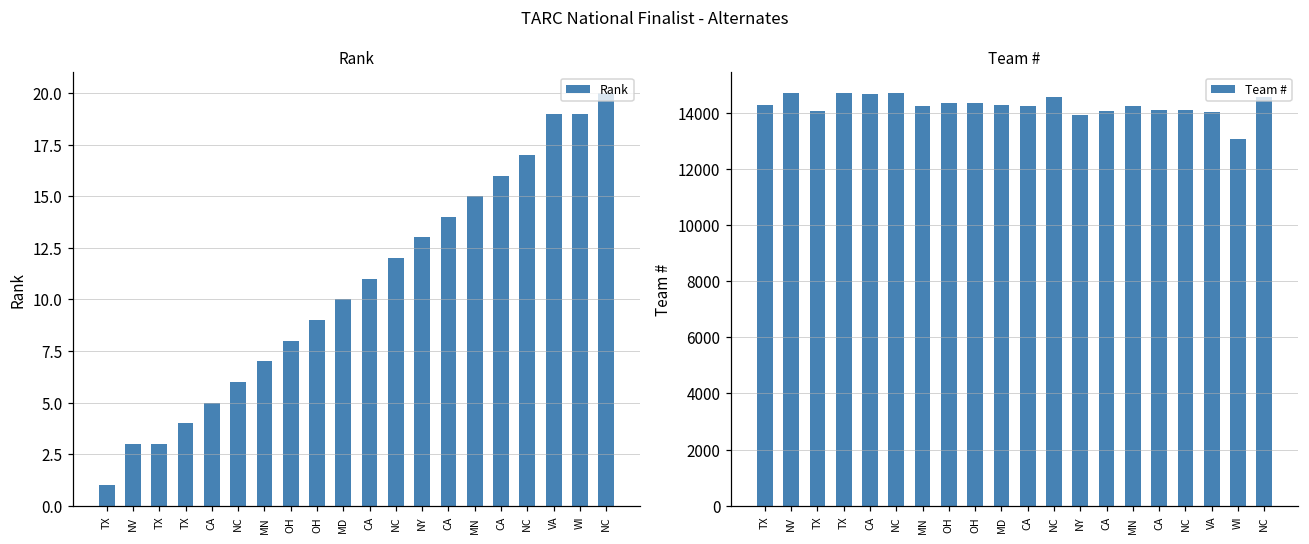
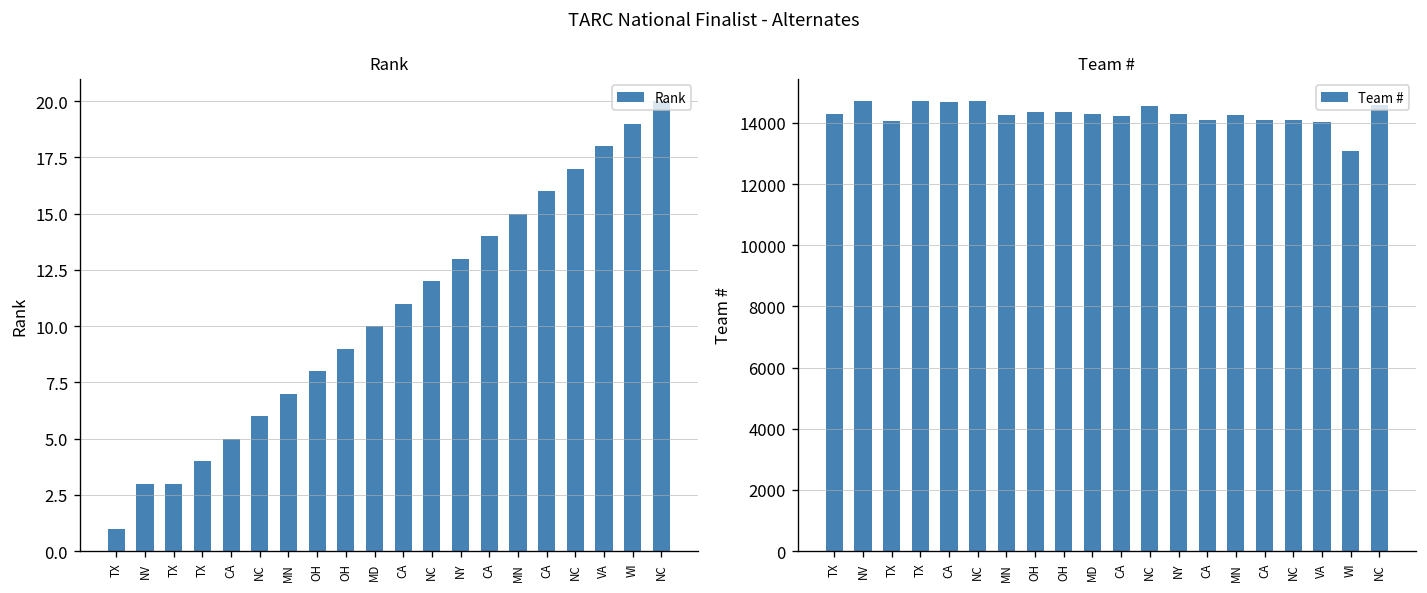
  {
    "Rank": {
      "NV": 3,
      "MD": 10,
      "NY": 13,
-     "VA": 19,
+     "VA": 18,
      "WI": 19
    },
    "Team #": {
      "NV": 14700,
      "MD": 14300,
-     "NY": 13900,
+     "NY": 14300,
      "VA": 14000,
      "WI": 13100
    }
  }
